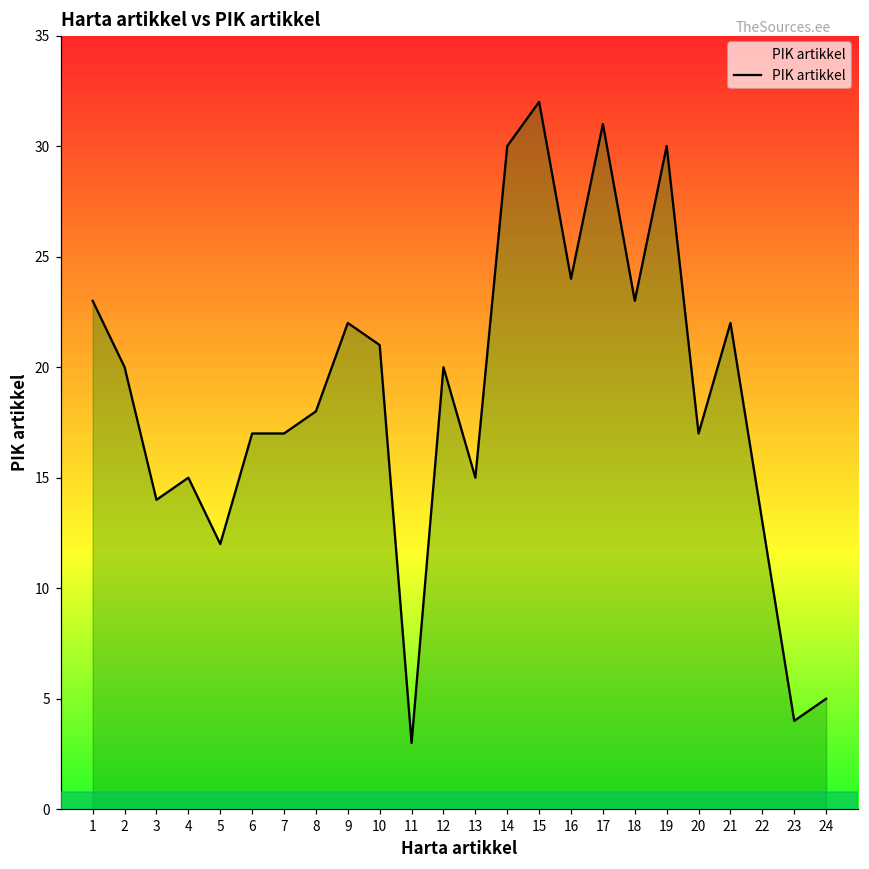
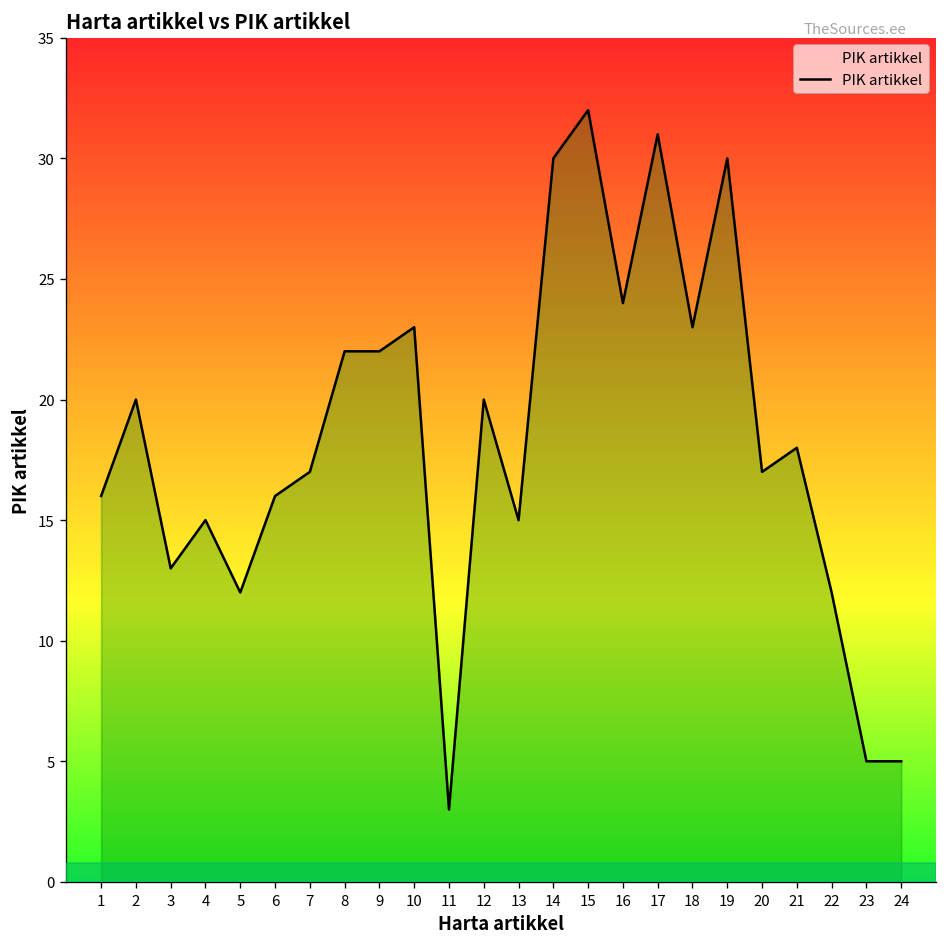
  {
-   "1": 23,
+   "1": 16,
    "2": 20,
-   "3": 14,
+   "3": 13,
    "4": 15,
    "5": 12,
-   "6": 17,
+   "6": 16,
    "7": 17,
-   "8": 18,
+   "8": 22,
    "9": 22,
-   "10": 21,
+   "10": 23,
    "11": 3,
    "12": 20,
    "13": 15,
    "14": 30,
    "15": 32,
    "16": 24,
    "17": 31,
    "18": 23,
    "19": 30,
    "20": 17,
-   "21": 22,
-   "22": 13,
-   "23": 4,
+   "21": 18,
+   "22": 12,
+   "23": 5,
    "24": 5
  }
